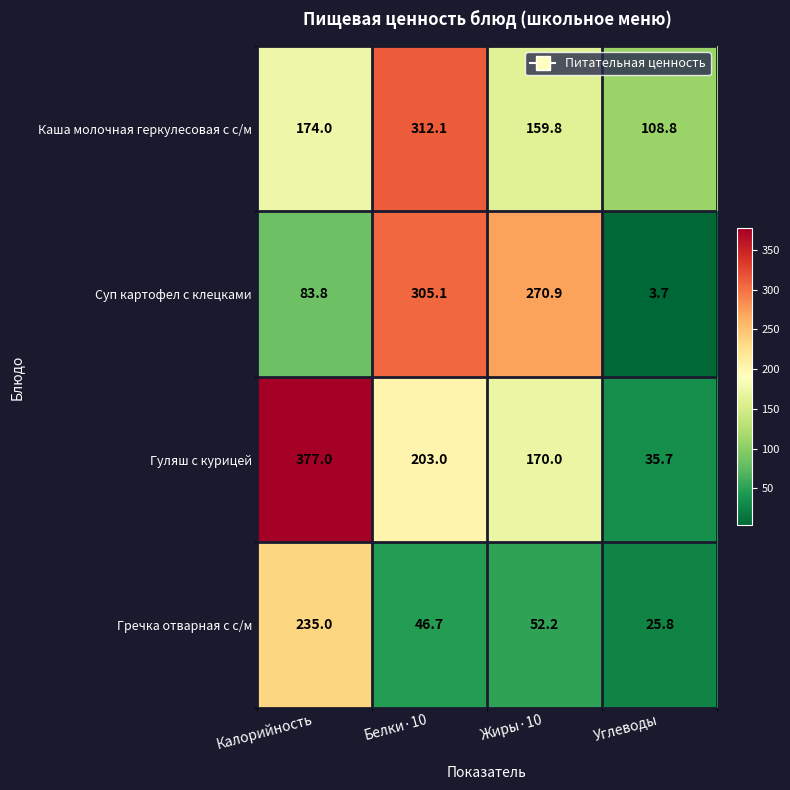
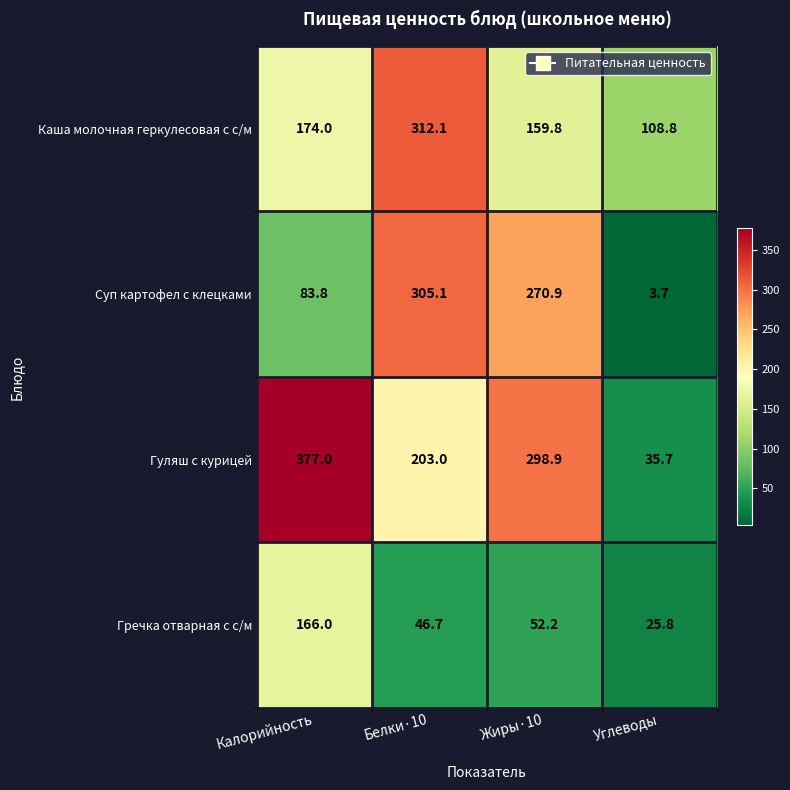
  {
    "Каша молочная геркулесовая с с/м": {
      "Калорийность": 174.0,
      "Белки·10": 312.1,
      "Жиры·10": 159.8,
      "Углеводы": 108.8
    },
    "Суп картофел с клецками": {
      "Калорийность": 83.8,
      "Белки·10": 305.1,
      "Жиры·10": 270.9,
      "Углеводы": 3.7
    },
    "Гуляш с курицей": {
      "Калорийность": 377.0,
      "Белки·10": 203.0,
-     "Жиры·10": 170.0,
+     "Жиры·10": 298.9,
      "Углеводы": 35.7
    },
    "Гречка отварная с с/м": {
-     "Калорийность": 235.0,
+     "Калорийность": 166.0,
      "Белки·10": 46.7,
      "Жиры·10": 52.2,
      "Углеводы": 25.8
    }
  }
